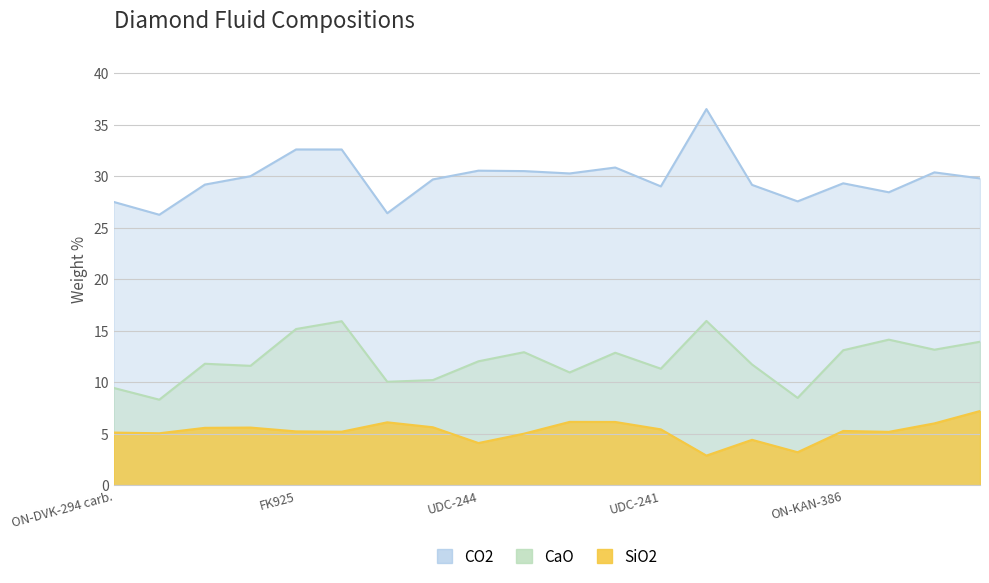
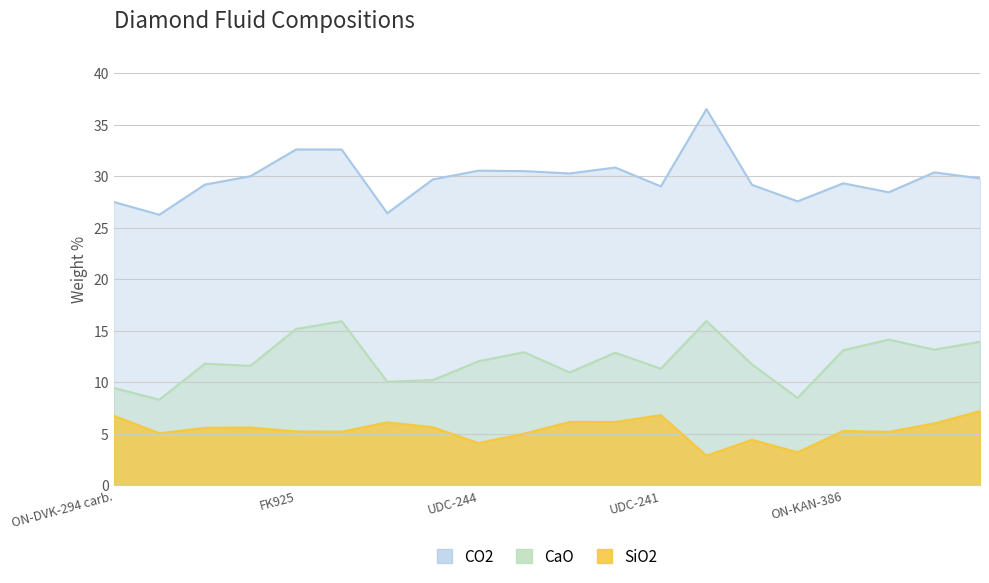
  {
    "SiO2": {
-     "ON-DVK-294 carb.": 5.1,
+     "ON-DVK-294 carb.": 6.8,
      "FK925": 5.2,
      "UDC-244": 4.1,
-     "UDC-241": 5.4,
+     "UDC-241": 6.8,
      "ON-KAN-386": 5.3
    }
  }
